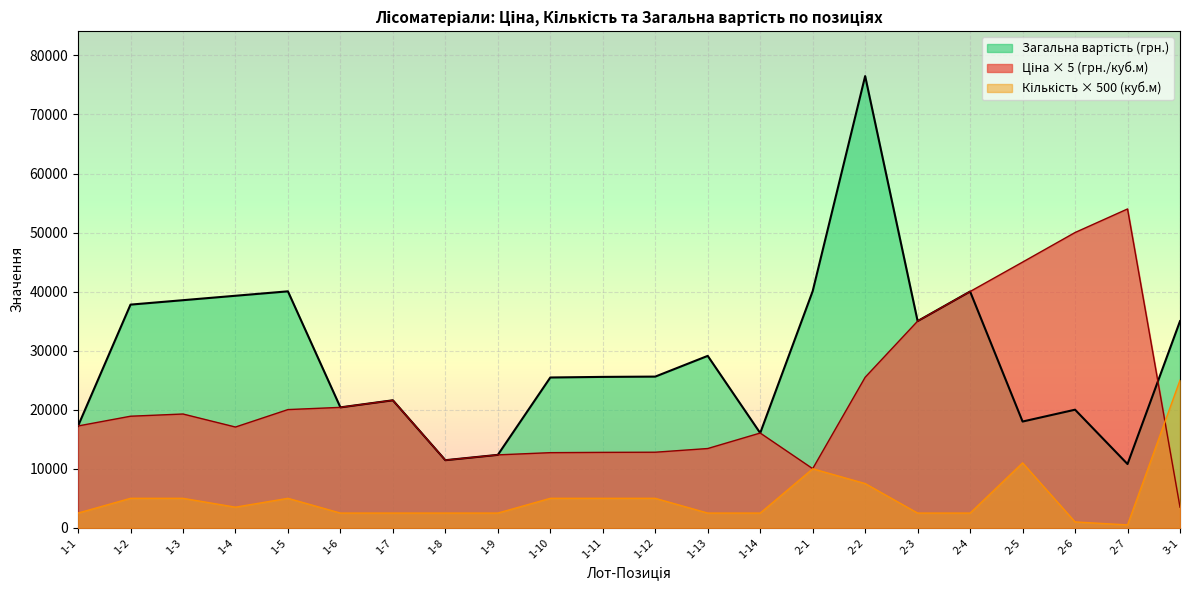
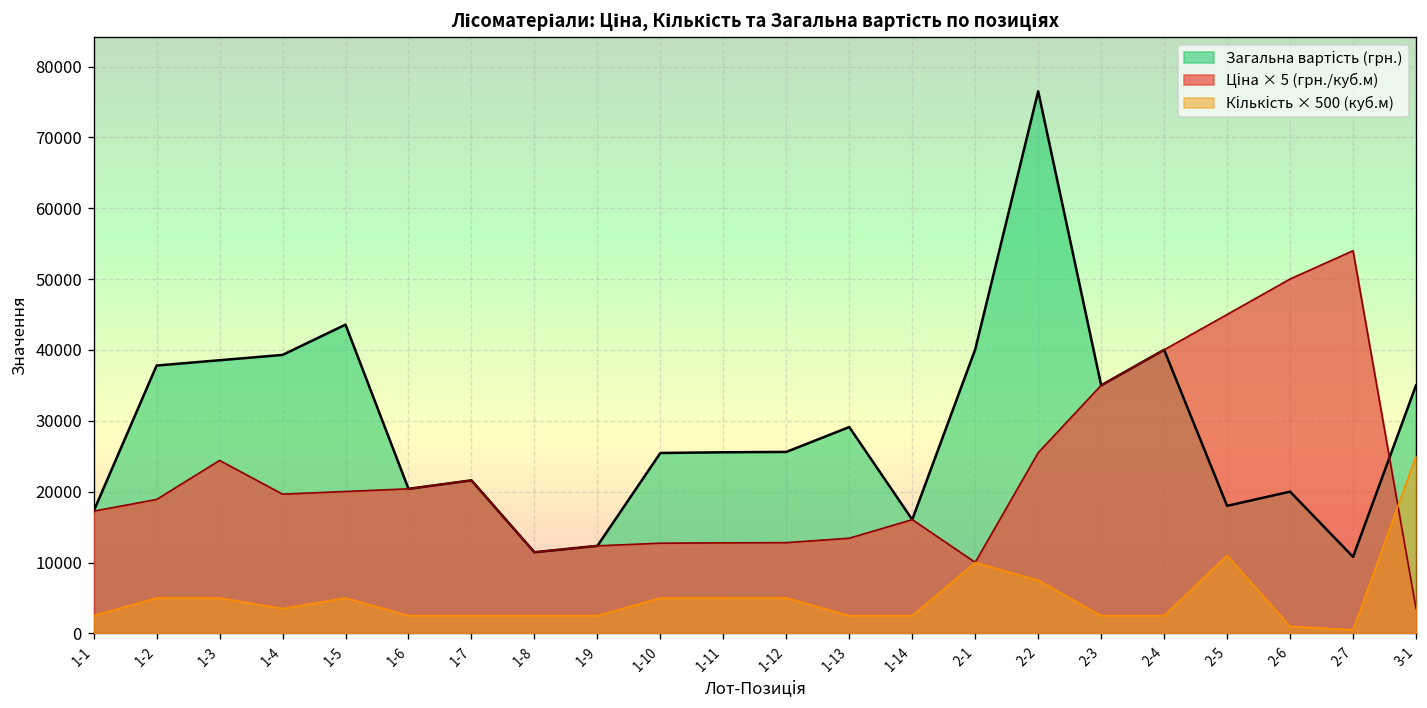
  {
    "Загальна вартість (грн.)": {
      "1-2": 38000,
      "1-3": 39000,
      "1-4": 39000,
-     "1-5": 40000,
+     "1-5": 44000,
      "1-10": 25000,
      "1-11": 26000,
      "1-12": 26000,
      "1-13": 29000,
      "2-1": 40000,
      "2-2": 77000,
      "2-5": 18000,
      "2-6": 20000,
      "2-7": 11000,
      "3-1": 35000
    },
    "Ціна × 5 (грн./куб.м)": {
      "1-2": 19000,
-     "1-3": 19000,
-     "1-4": 17000,
+     "1-3": 24000,
+     "1-4": 20000,
      "1-5": 20000,
      "1-10": 13000,
      "1-11": 13000,
      "1-12": 13000,
      "1-13": 13000,
      "2-2": 26000,
      "2-5": 45000,
      "2-6": 50000,
      "2-7": 54000,
      "3-1": 4000
    },
    "Кількість × 500 (куб.м)": {
      "1-1": 3000,
      "1-2": 5000,
      "1-3": 5000,
      "1-4": 4000,
      "1-5": 5000,
      "1-6": 3000,
      "1-7": 3000,
      "1-8": 3000,
      "1-9": 3000,
      "1-10": 5000,
      "1-11": 5000,
      "1-12": 5000,
      "1-13": 3000,
      "1-14": 3000,
      "2-2": 8000,
      "2-3": 3000,
      "2-4": 3000,
      "2-5": 11000,
      "2-6": 1000,
      "2-7": 1000,
      "3-1": 25000
    }
  }
